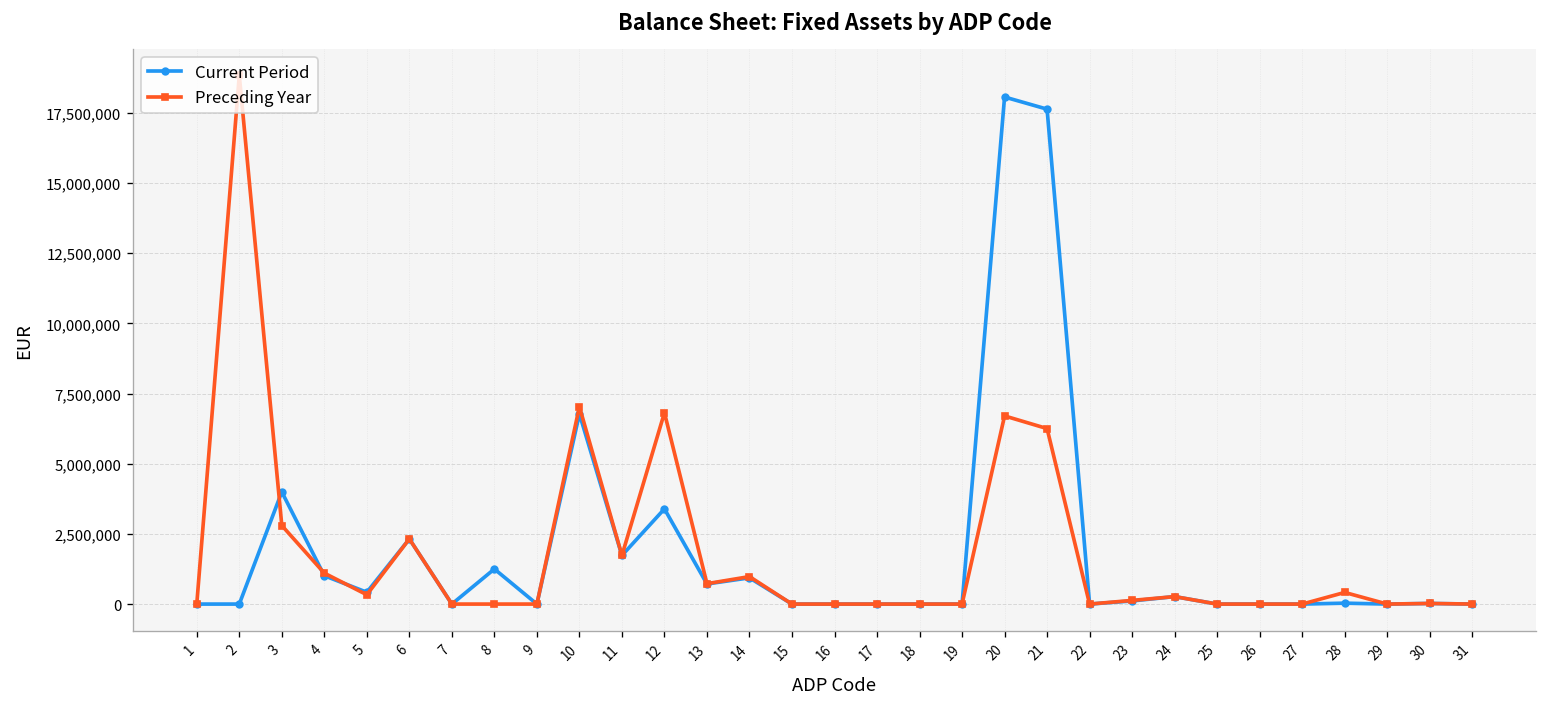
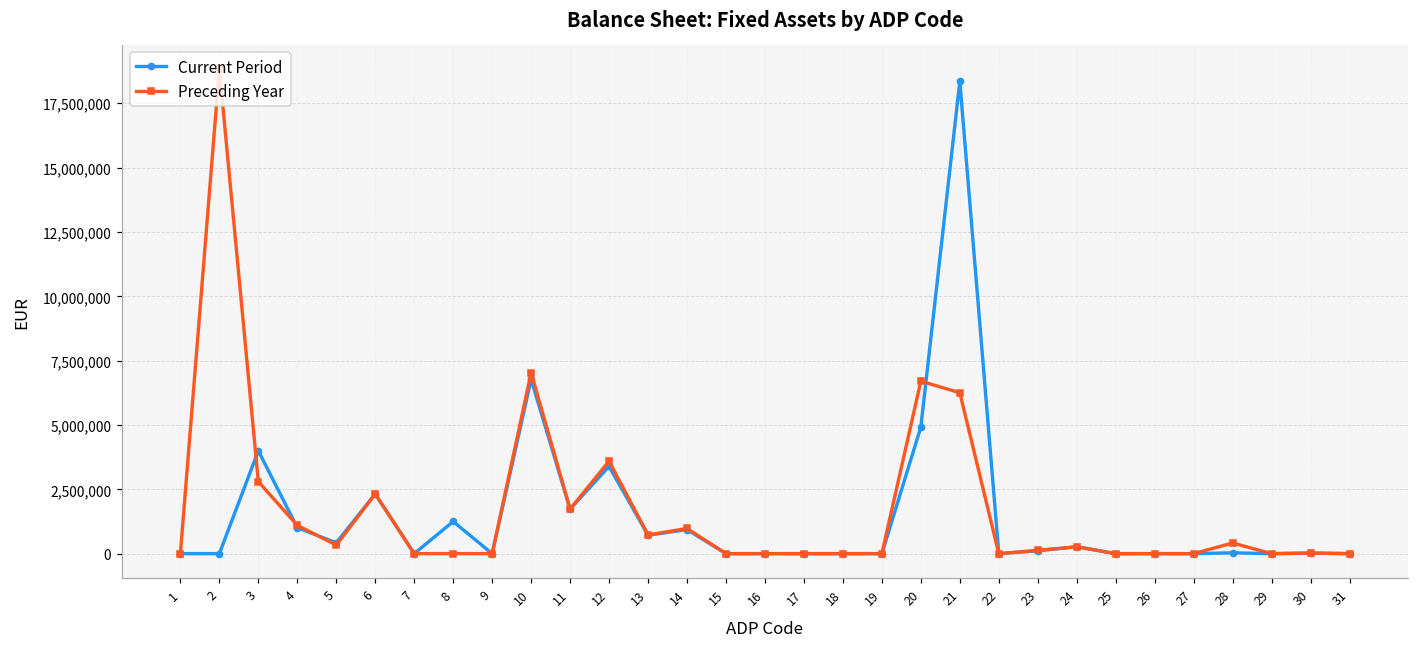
  {
    "Current Period": {
      "2": "0",
      "3": "4,000,000",
      "8": "1,200,000",
      "10": "6,800,000",
      "12": "3,400,000",
-     "20": "18,100,000",
-     "21": "17,600,000",
+     "20": "4,900,000",
+     "21": "18,400,000",
      "28": "0"
    },
    "Preceding Year": {
      "3": "2,800,000",
      "8": "0",
      "10": "7,000,000",
-     "12": "6,800,000",
+     "12": "3,600,000",
      "20": "6,700,000",
      "21": "6,300,000",
      "28": "400,000"
    }
  }
